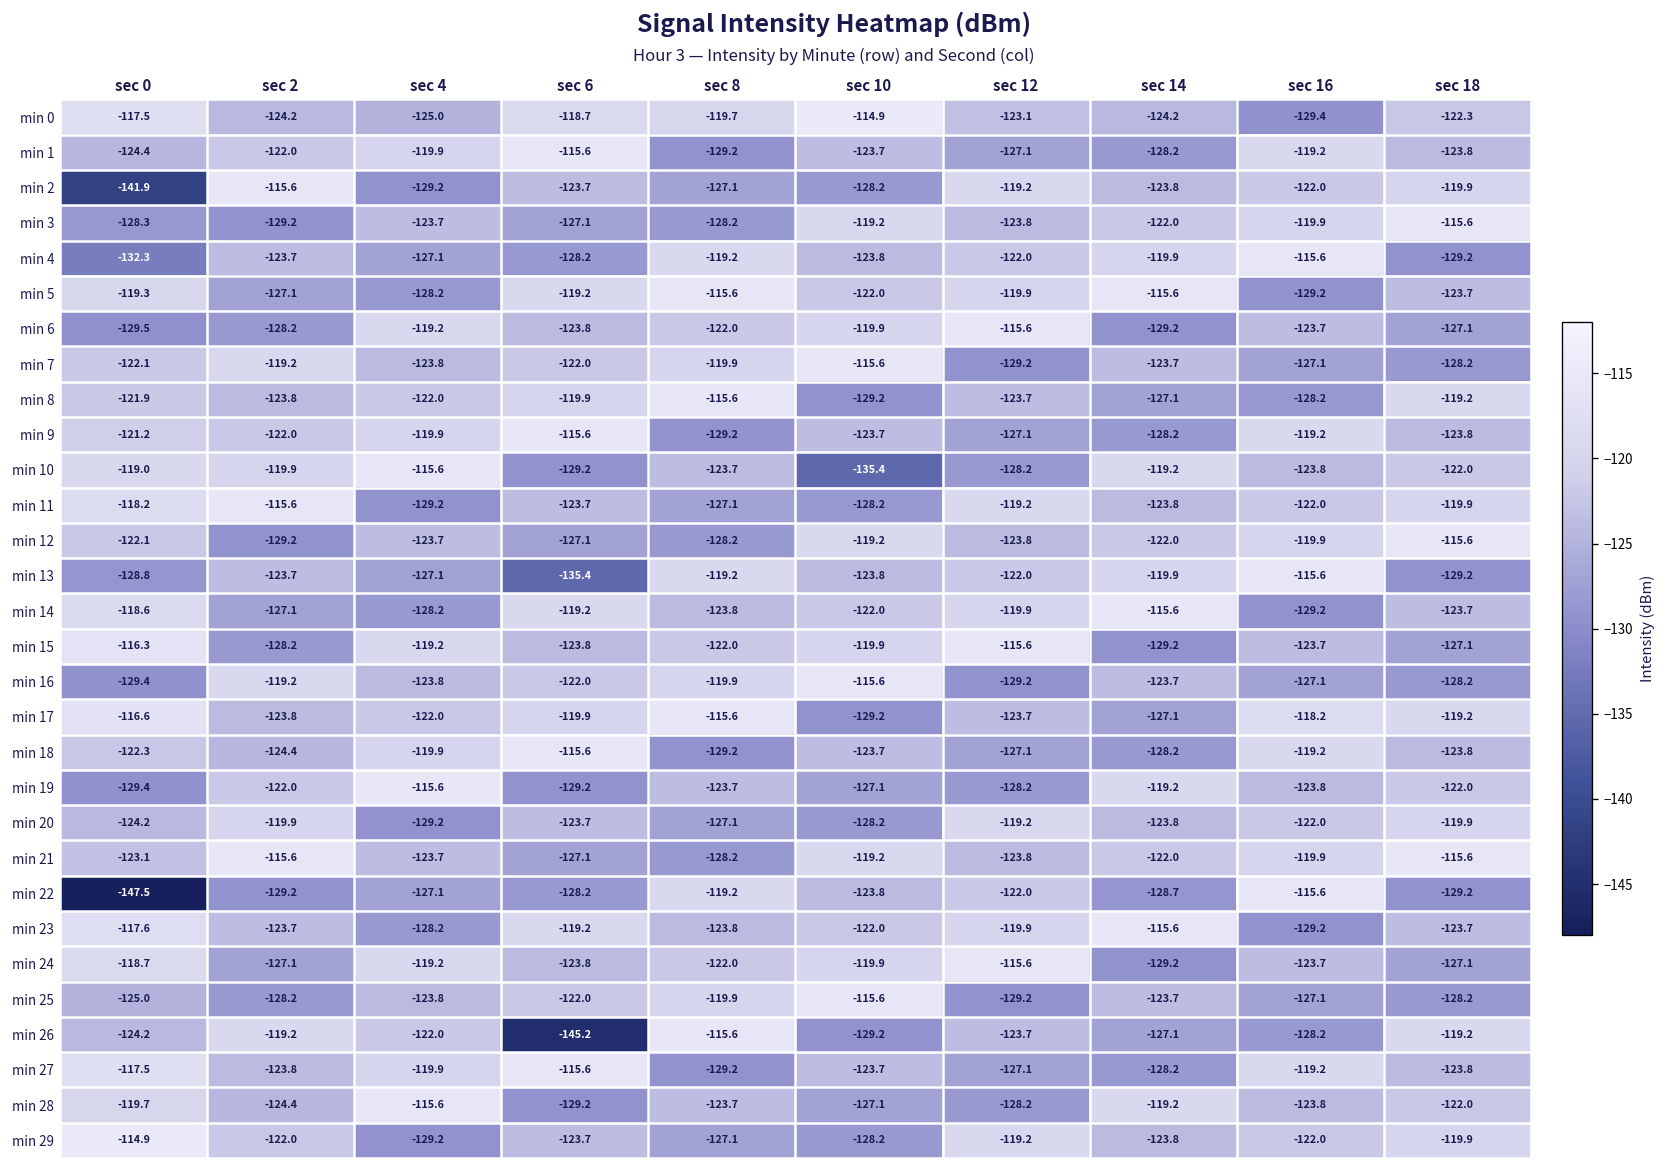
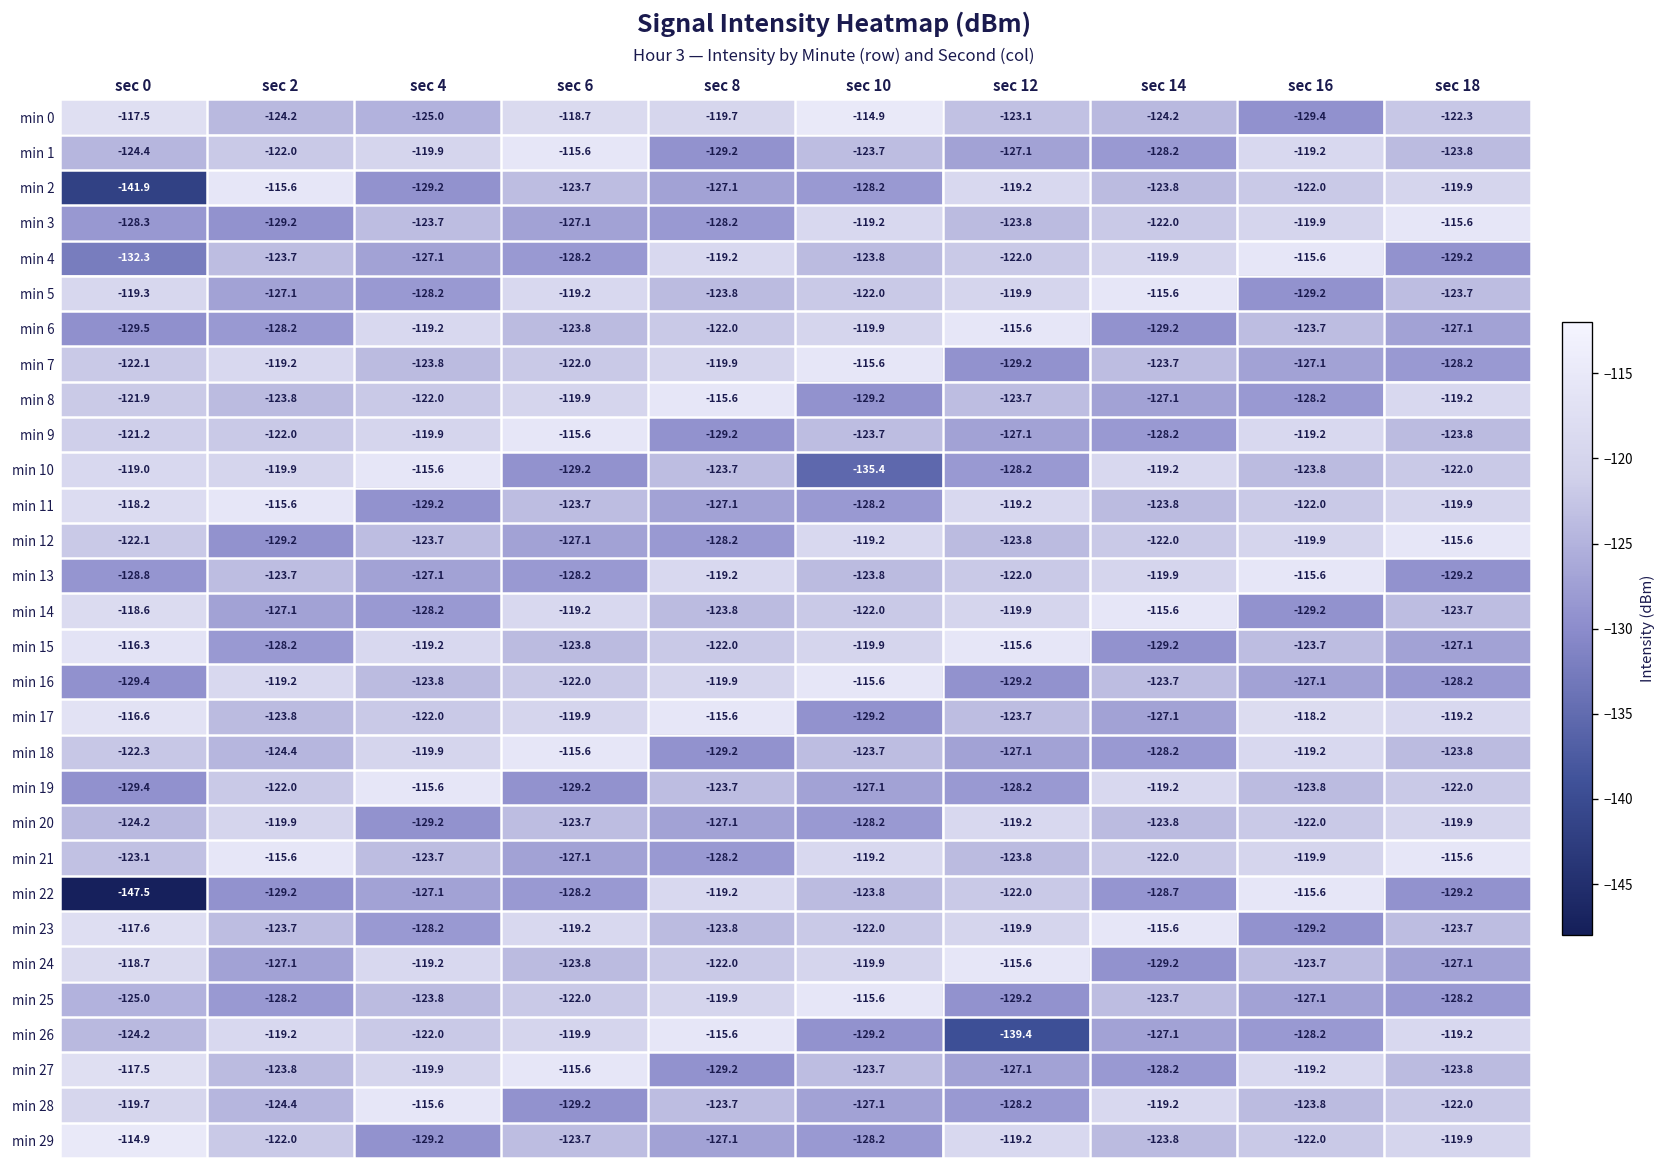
  {
    "min 5": {
      "sec 0": -119.3,
      "sec 2": -127.1,
      "sec 4": -128.2,
      "sec 6": -119.2,
-     "sec 8": -115.6,
+     "sec 8": -123.8,
      "sec 10": -122.0,
      "sec 12": -119.9,
      "sec 14": -115.6,
      "sec 16": -129.2,
      "sec 18": -123.7
    },
    "min 13": {
      "sec 0": -128.8,
      "sec 2": -123.7,
      "sec 4": -127.1,
-     "sec 6": -135.4,
+     "sec 6": -128.2,
      "sec 8": -119.2,
      "sec 10": -123.8,
      "sec 12": -122.0,
      "sec 14": -119.9,
      "sec 16": -115.6,
      "sec 18": -129.2
    },
    "min 26": {
      "sec 0": -124.2,
      "sec 2": -119.2,
      "sec 4": -122.0,
-     "sec 6": -145.2,
+     "sec 6": -119.9,
      "sec 8": -115.6,
      "sec 10": -129.2,
-     "sec 12": -123.7,
+     "sec 12": -139.4,
      "sec 14": -127.1,
      "sec 16": -128.2,
      "sec 18": -119.2
    }
  }
